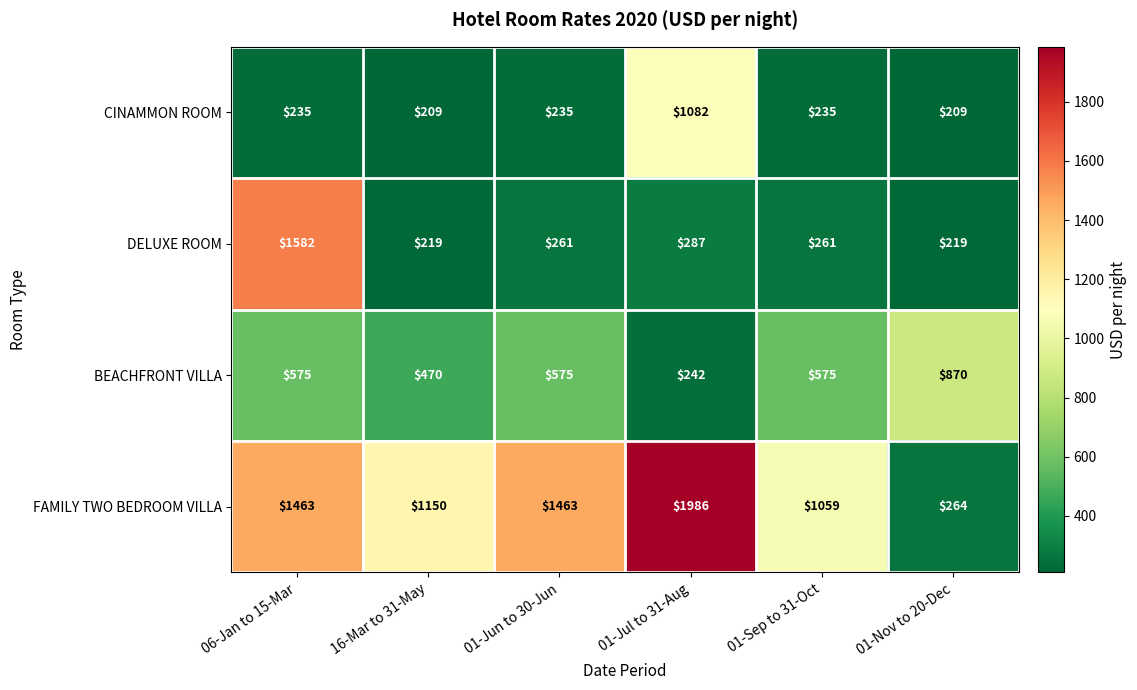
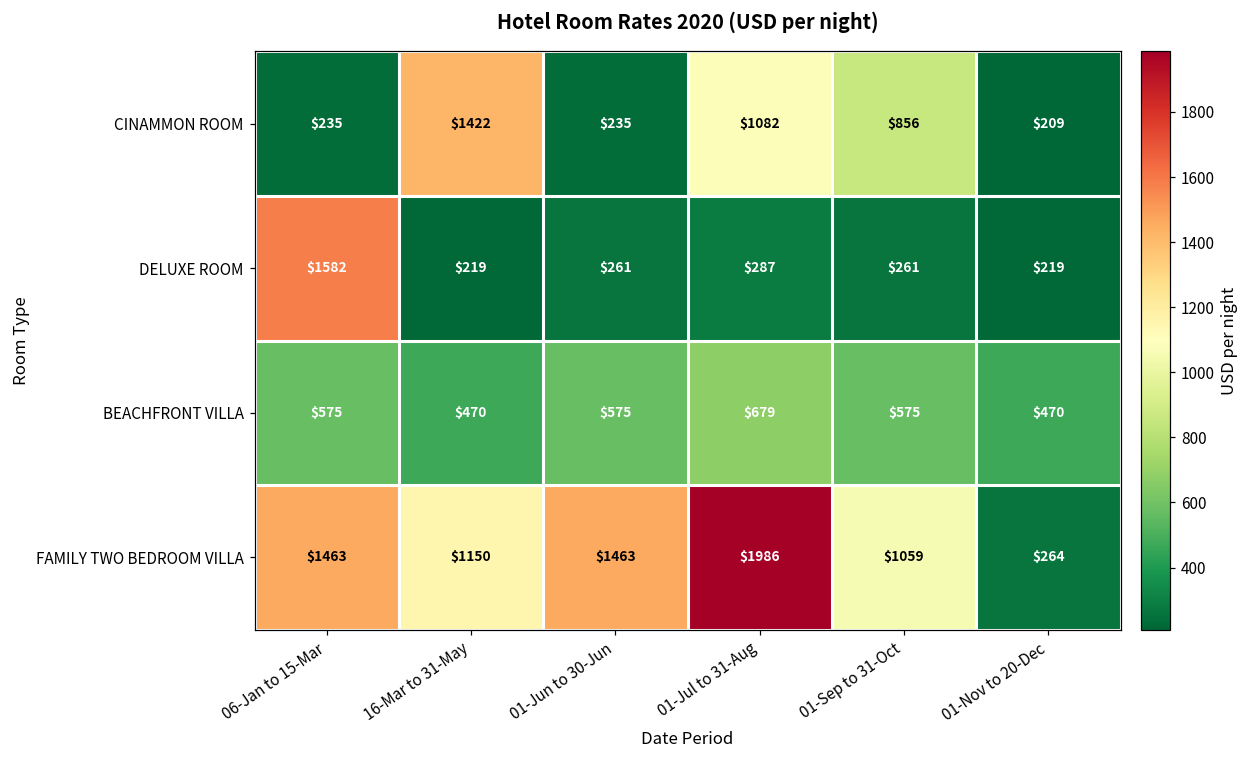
  {
    "CINAMMON ROOM": {
      "06-Jan to 15-Mar": "$235",
-     "16-Mar to 31-May": "$209",
+     "16-Mar to 31-May": "$1422",
      "01-Jun to 30-Jun": "$235",
      "01-Jul to 31-Aug": "$1082",
-     "01-Sep to 31-Oct": "$235",
+     "01-Sep to 31-Oct": "$856",
      "01-Nov to 20-Dec": "$209"
    },
    "DELUXE ROOM": {
      "06-Jan to 15-Mar": "$1582",
      "16-Mar to 31-May": "$219",
      "01-Jun to 30-Jun": "$261",
      "01-Jul to 31-Aug": "$287",
      "01-Sep to 31-Oct": "$261",
      "01-Nov to 20-Dec": "$219"
    },
    "BEACHFRONT VILLA": {
      "06-Jan to 15-Mar": "$575",
      "16-Mar to 31-May": "$470",
      "01-Jun to 30-Jun": "$575",
-     "01-Jul to 31-Aug": "$242",
+     "01-Jul to 31-Aug": "$679",
      "01-Sep to 31-Oct": "$575",
-     "01-Nov to 20-Dec": "$870"
+     "01-Nov to 20-Dec": "$470"
    },
    "FAMILY TWO BEDROOM VILLA": {
      "06-Jan to 15-Mar": "$1463",
      "16-Mar to 31-May": "$1150",
      "01-Jun to 30-Jun": "$1463",
      "01-Jul to 31-Aug": "$1986",
      "01-Sep to 31-Oct": "$1059",
      "01-Nov to 20-Dec": "$264"
    }
  }
